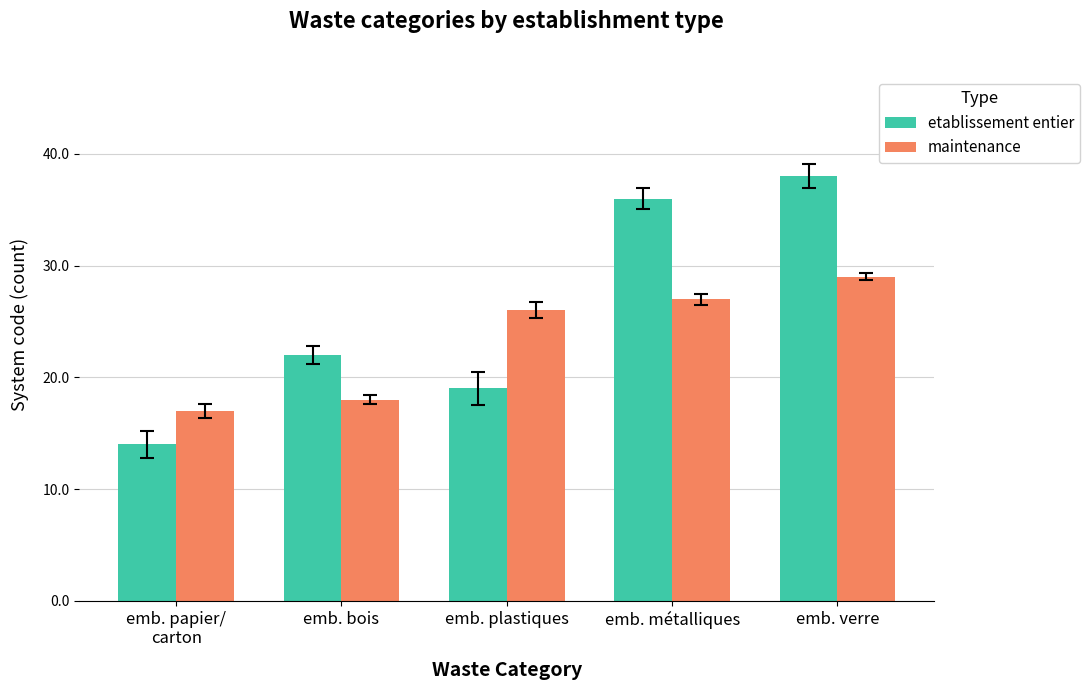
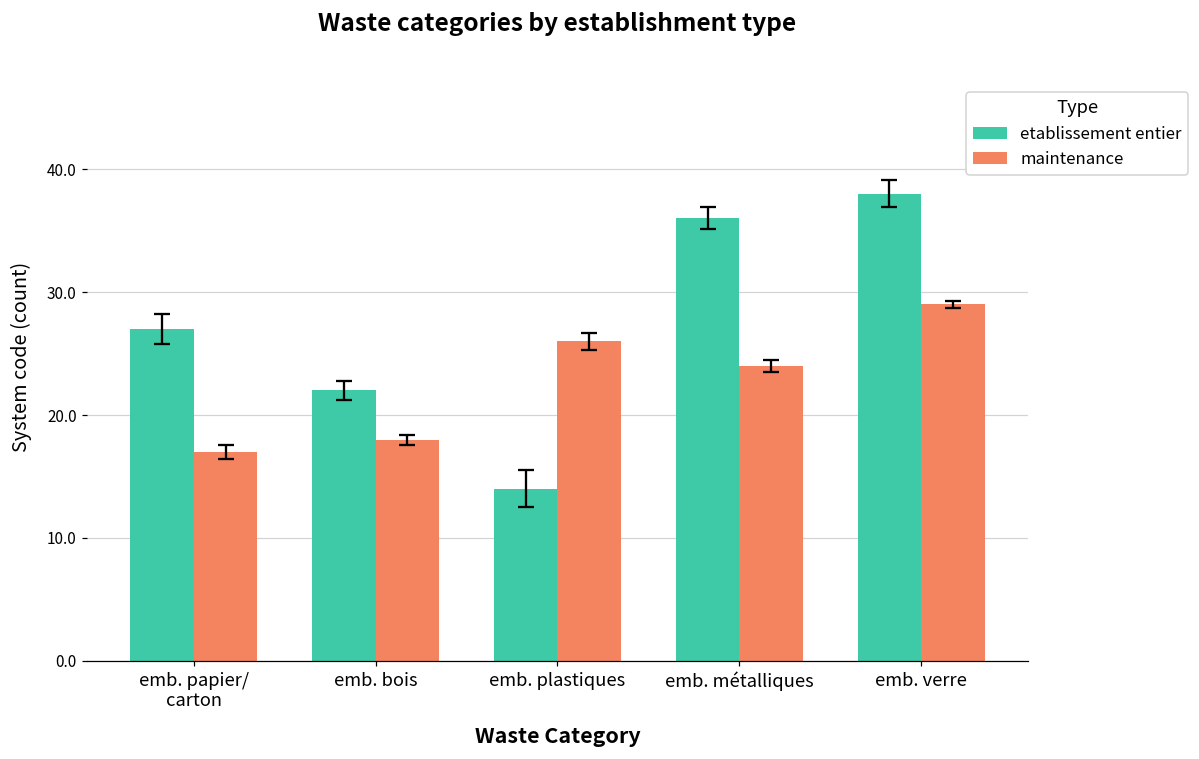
  {
    "etablissement entier": {
-     "emb. papier/ carton": 14,
+     "emb. papier/ carton": 27,
      "emb. bois": 22,
-     "emb. plastiques": 19,
+     "emb. plastiques": 14,
      "emb. métalliques": 36,
      "emb. verre": 38
    },
    "maintenance": {
      "emb. papier/ carton": 17,
      "emb. bois": 18,
      "emb. plastiques": 26,
-     "emb. métalliques": 27,
+     "emb. métalliques": 24,
      "emb. verre": 29
    }
  }
